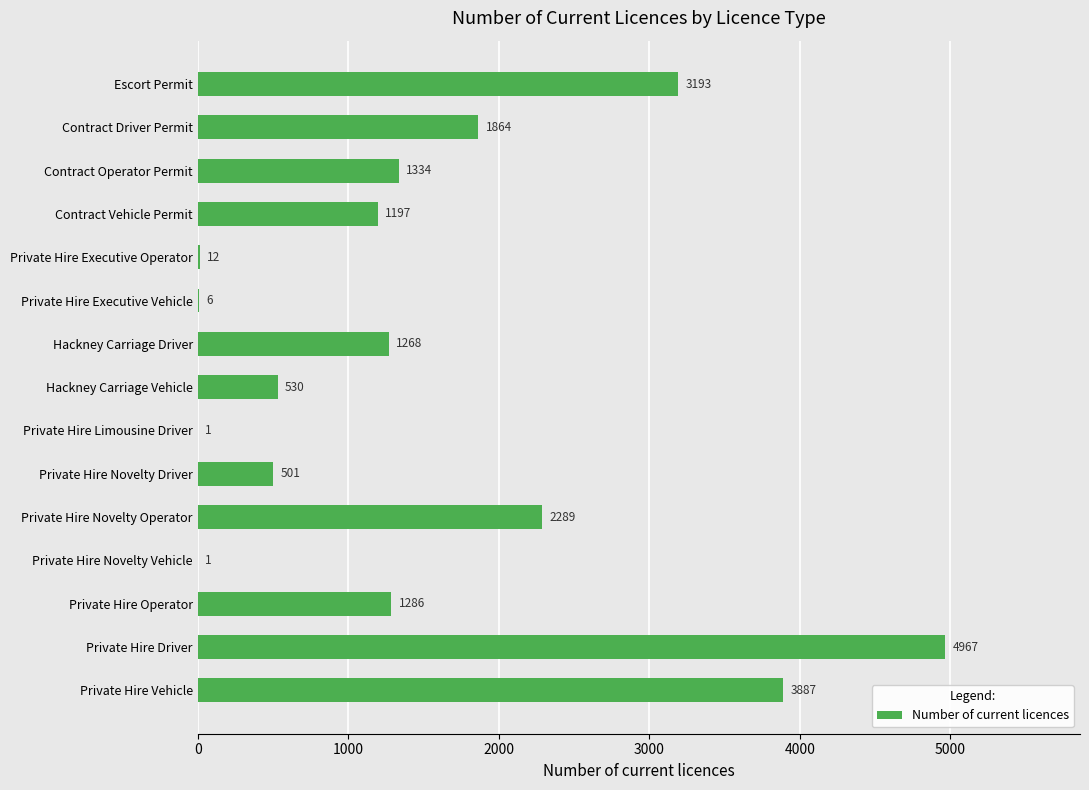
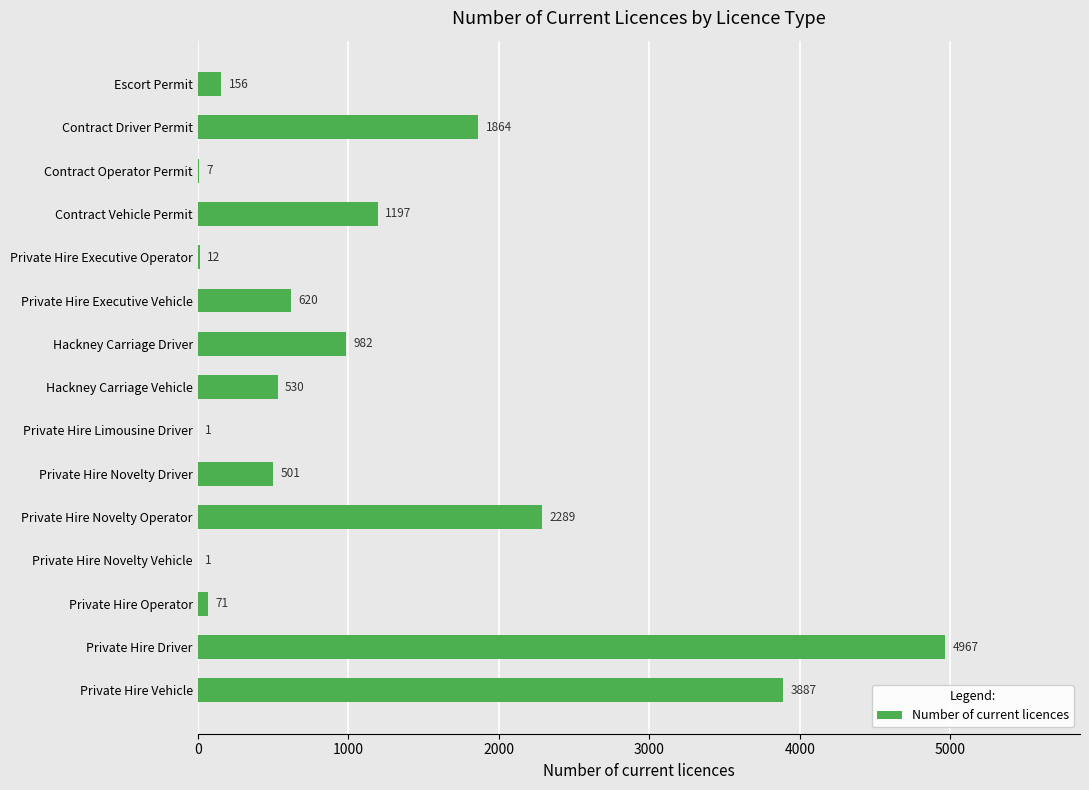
  {
-   "Escort Permit": 3193,
+   "Escort Permit": 156,
    "Contract Driver Permit": 1864,
-   "Contract Operator Permit": 1334,
+   "Contract Operator Permit": 7,
    "Contract Vehicle Permit": 1197,
    "Private Hire Executive Operator": 12,
-   "Private Hire Executive Vehicle": 6,
-   "Hackney Carriage Driver": 1268,
+   "Private Hire Executive Vehicle": 620,
+   "Hackney Carriage Driver": 982,
    "Hackney Carriage Vehicle": 530,
    "Private Hire Limousine Driver": 1,
    "Private Hire Novelty Driver": 501,
    "Private Hire Novelty Operator": 2289,
    "Private Hire Novelty Vehicle": 1,
-   "Private Hire Operator": 1286,
+   "Private Hire Operator": 71,
    "Private Hire Driver": 4967,
    "Private Hire Vehicle": 3887
  }
